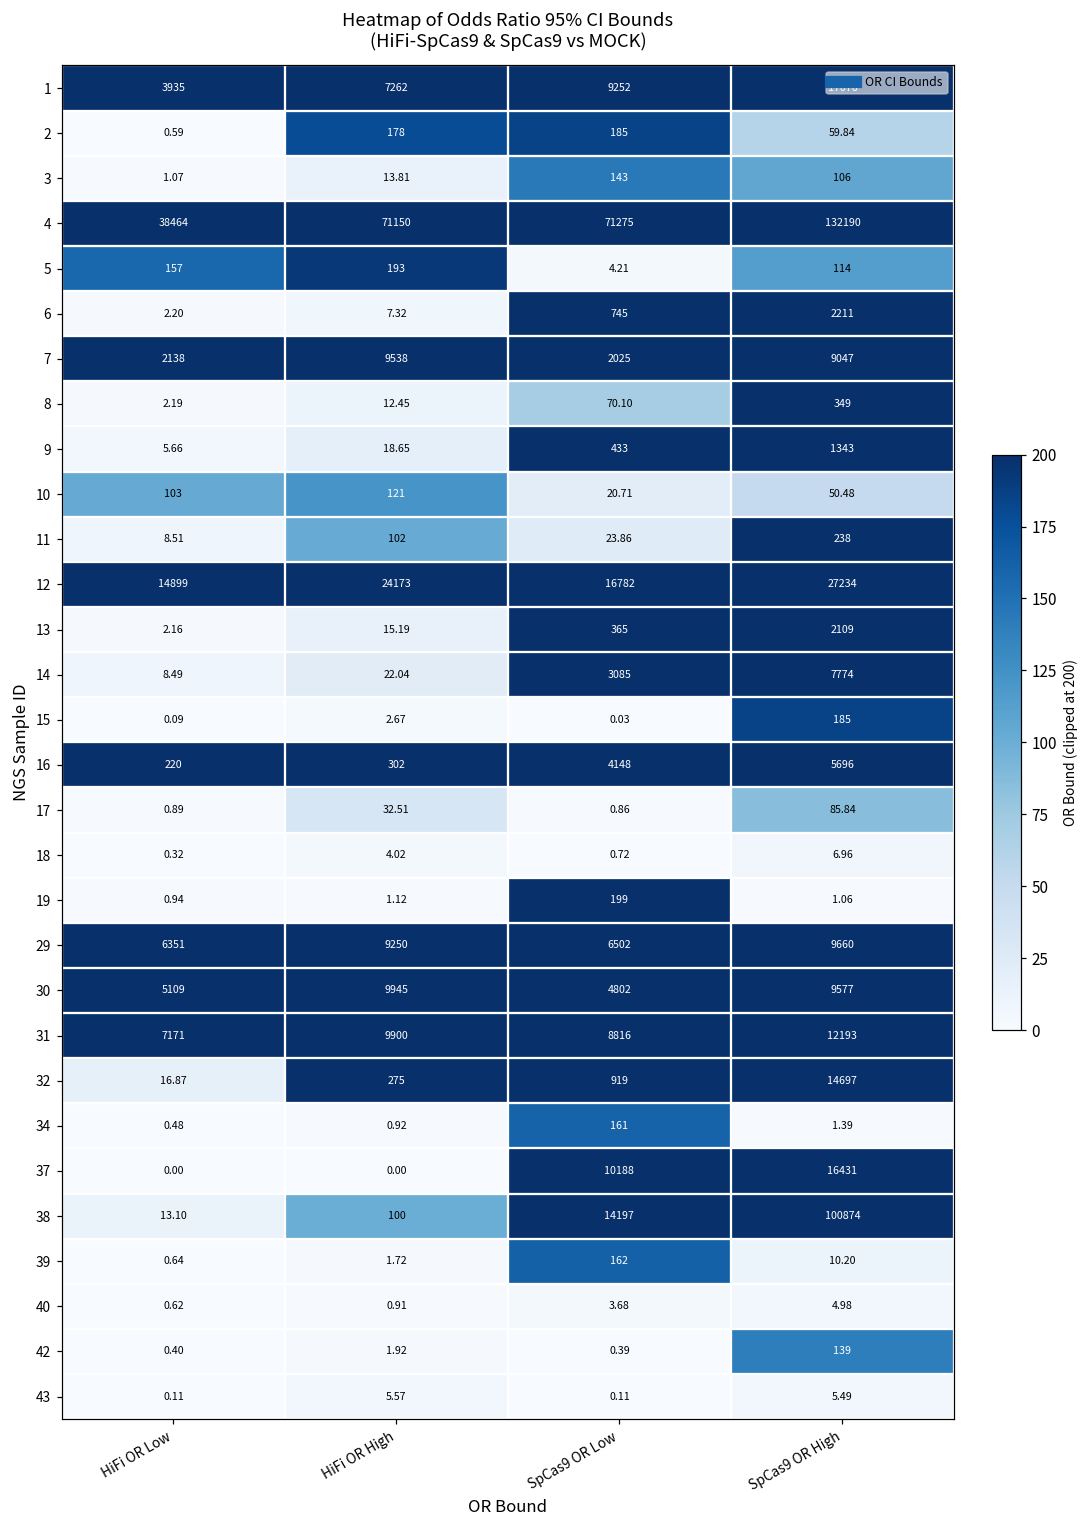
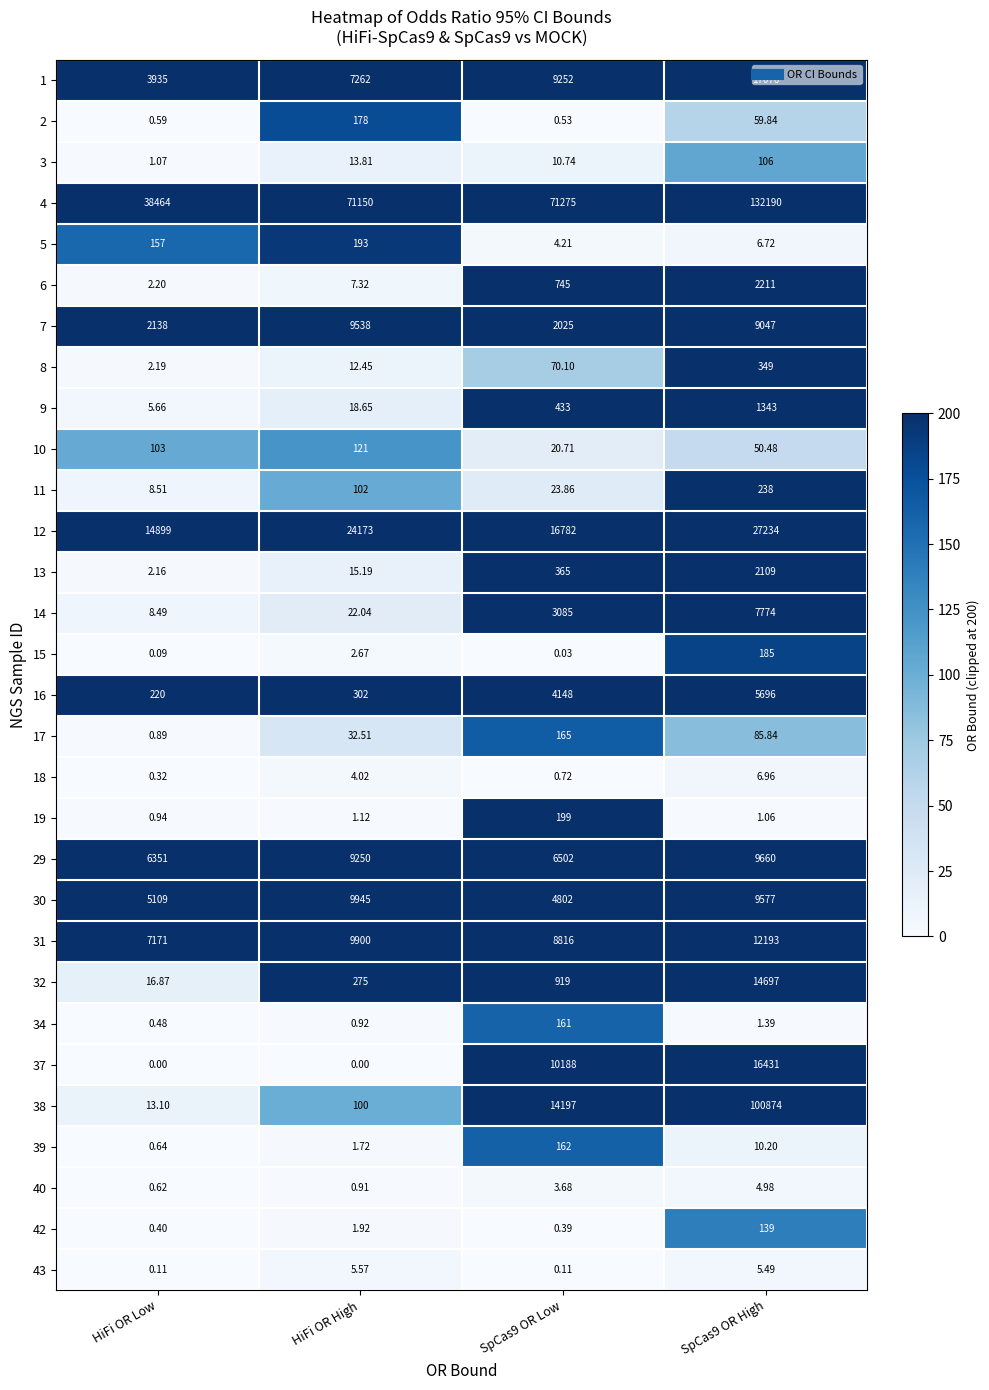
  {
    "1": {
      "HiFi OR Low": 3935,
      "HiFi OR High": 7262,
      "SpCas9 OR Low": 9252
    },
    "2": {
      "HiFi OR Low": 0.59,
      "HiFi OR High": 178,
-     "SpCas9 OR Low": 185,
+     "SpCas9 OR Low": 0.53,
      "SpCas9 OR High": 59.84
    },
    "3": {
      "HiFi OR Low": 1.07,
      "HiFi OR High": 13.81,
-     "SpCas9 OR Low": 143,
+     "SpCas9 OR Low": 10.74,
      "SpCas9 OR High": 106
    },
    "4": {
      "HiFi OR Low": 38464,
      "HiFi OR High": 71150,
      "SpCas9 OR Low": 71275,
      "SpCas9 OR High": 132190
    },
    "5": {
      "HiFi OR Low": 157,
      "HiFi OR High": 193,
      "SpCas9 OR Low": 4.21,
-     "SpCas9 OR High": 114
+     "SpCas9 OR High": 6.72
    },
    "6": {
      "HiFi OR Low": 2.20,
      "HiFi OR High": 7.32,
      "SpCas9 OR Low": 745,
      "SpCas9 OR High": 2211
    },
    "7": {
      "HiFi OR Low": 2138,
      "HiFi OR High": 9538,
      "SpCas9 OR Low": 2025,
      "SpCas9 OR High": 9047
    },
    "8": {
      "HiFi OR Low": 2.19,
      "HiFi OR High": 12.45,
      "SpCas9 OR Low": 70.10,
      "SpCas9 OR High": 349
    },
    "9": {
      "HiFi OR Low": 5.66,
      "HiFi OR High": 18.65,
      "SpCas9 OR Low": 433,
      "SpCas9 OR High": 1343
    },
    "10": {
      "HiFi OR Low": 103,
      "HiFi OR High": 121,
      "SpCas9 OR Low": 20.71,
      "SpCas9 OR High": 50.48
    },
    "11": {
      "HiFi OR Low": 8.51,
      "HiFi OR High": 102,
      "SpCas9 OR Low": 23.86,
      "SpCas9 OR High": 238
    },
    "12": {
      "HiFi OR Low": 14899,
      "HiFi OR High": 24173,
      "SpCas9 OR Low": 16782,
      "SpCas9 OR High": 27234
    },
    "13": {
      "HiFi OR Low": 2.16,
      "HiFi OR High": 15.19,
      "SpCas9 OR Low": 365,
      "SpCas9 OR High": 2109
    },
    "14": {
      "HiFi OR Low": 8.49,
      "HiFi OR High": 22.04,
      "SpCas9 OR Low": 3085,
      "SpCas9 OR High": 7774
    },
    "15": {
      "HiFi OR Low": 0.09,
      "HiFi OR High": 2.67,
      "SpCas9 OR Low": 0.03,
      "SpCas9 OR High": 185
    },
    "16": {
      "HiFi OR Low": 220,
      "HiFi OR High": 302,
      "SpCas9 OR Low": 4148,
      "SpCas9 OR High": 5696
    },
    "17": {
      "HiFi OR Low": 0.89,
      "HiFi OR High": 32.51,
-     "SpCas9 OR Low": 0.86,
+     "SpCas9 OR Low": 165,
      "SpCas9 OR High": 85.84
    },
    "18": {
      "HiFi OR Low": 0.32,
      "HiFi OR High": 4.02,
      "SpCas9 OR Low": 0.72,
      "SpCas9 OR High": 6.96
    },
    "19": {
      "HiFi OR Low": 0.94,
      "HiFi OR High": 1.12,
      "SpCas9 OR Low": 199,
      "SpCas9 OR High": 1.06
    },
    "29": {
      "HiFi OR Low": 6351,
      "HiFi OR High": 9250,
      "SpCas9 OR Low": 6502,
      "SpCas9 OR High": 9660
    },
    "30": {
      "HiFi OR Low": 5109,
      "HiFi OR High": 9945,
      "SpCas9 OR Low": 4802,
      "SpCas9 OR High": 9577
    },
    "31": {
      "HiFi OR Low": 7171,
      "HiFi OR High": 9900,
      "SpCas9 OR Low": 8816,
      "SpCas9 OR High": 12193
    },
    "32": {
      "HiFi OR Low": 16.87,
      "HiFi OR High": 275,
      "SpCas9 OR Low": 919,
      "SpCas9 OR High": 14697
    },
    "34": {
      "HiFi OR Low": 0.48,
      "HiFi OR High": 0.92,
      "SpCas9 OR Low": 161,
      "SpCas9 OR High": 1.39
    },
    "37": {
      "HiFi OR Low": 0.00,
      "HiFi OR High": 0.00,
      "SpCas9 OR Low": 10188,
      "SpCas9 OR High": 16431
    },
    "38": {
      "HiFi OR Low": 13.10,
      "HiFi OR High": 100,
      "SpCas9 OR Low": 14197,
      "SpCas9 OR High": 100874
    },
    "39": {
      "HiFi OR Low": 0.64,
      "HiFi OR High": 1.72,
      "SpCas9 OR Low": 162,
      "SpCas9 OR High": 10.20
    },
    "40": {
      "HiFi OR Low": 0.62,
      "HiFi OR High": 0.91,
      "SpCas9 OR Low": 3.68,
      "SpCas9 OR High": 4.98
    },
    "42": {
      "HiFi OR Low": 0.40,
      "HiFi OR High": 1.92,
      "SpCas9 OR Low": 0.39,
      "SpCas9 OR High": 139
    },
    "43": {
      "HiFi OR Low": 0.11,
      "HiFi OR High": 5.57,
      "SpCas9 OR Low": 0.11,
      "SpCas9 OR High": 5.49
    }
  }
